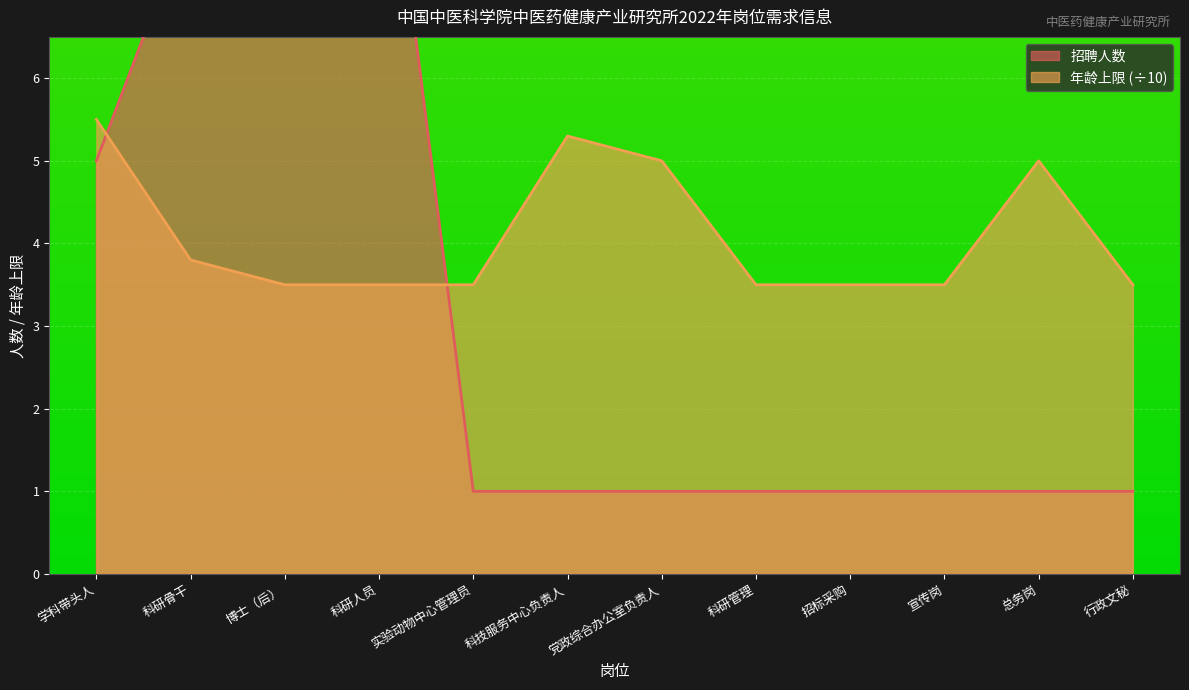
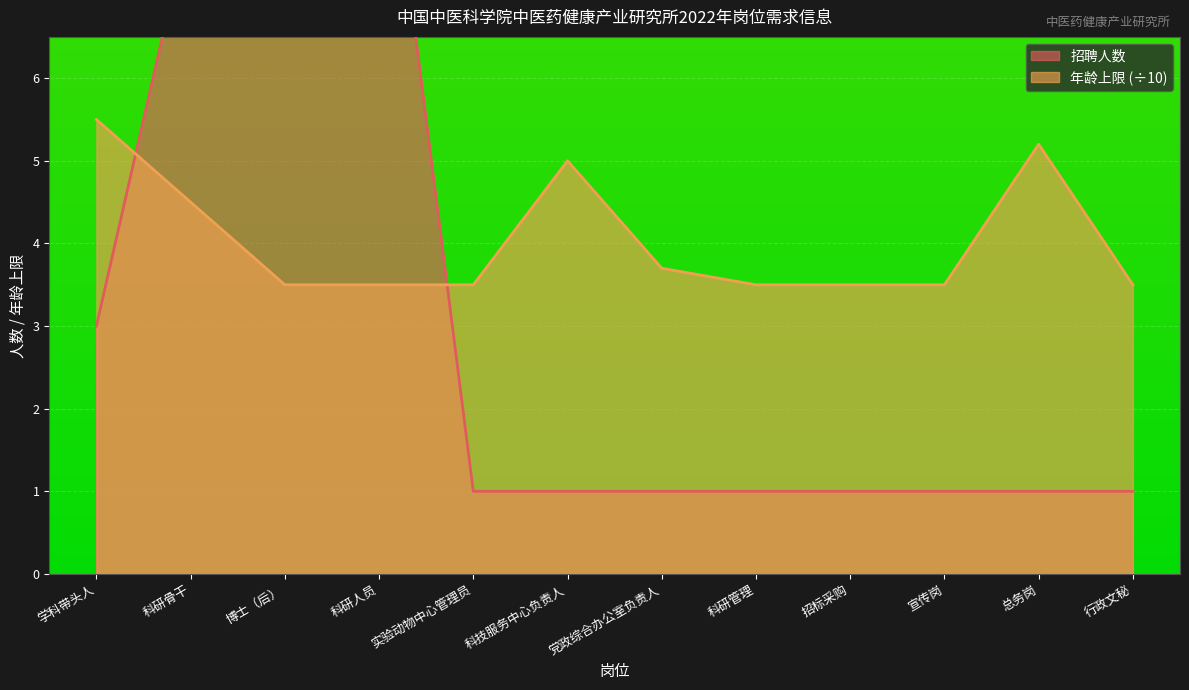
  {
    "招聘人数": {
-     "学科带头人": 5,
+     "学科带头人": 3,
      "实验动物中心管理员": 1,
      "科技服务中心负责人": 1,
      "党政综合办公室负责人": 1,
      "科研管理": 1,
      "招标采购": 1,
      "宣传岗": 1,
      "总务岗": 1,
      "行政文秘": 1
    },
    "年龄上限 (÷10)": {
      "学科带头人": 5.5,
-     "科研骨干": 3.8,
+     "科研骨干": 4.5,
      "博士（后）": 3.5,
      "科研人员": 3.5,
      "实验动物中心管理员": 3.5,
-     "科技服务中心负责人": 5.3,
-     "党政综合办公室负责人": 5.0,
+     "科技服务中心负责人": 5.0,
+     "党政综合办公室负责人": 3.7,
      "科研管理": 3.5,
      "招标采购": 3.5,
      "宣传岗": 3.5,
-     "总务岗": 5.0,
+     "总务岗": 5.2,
      "行政文秘": 3.5
    }
  }
